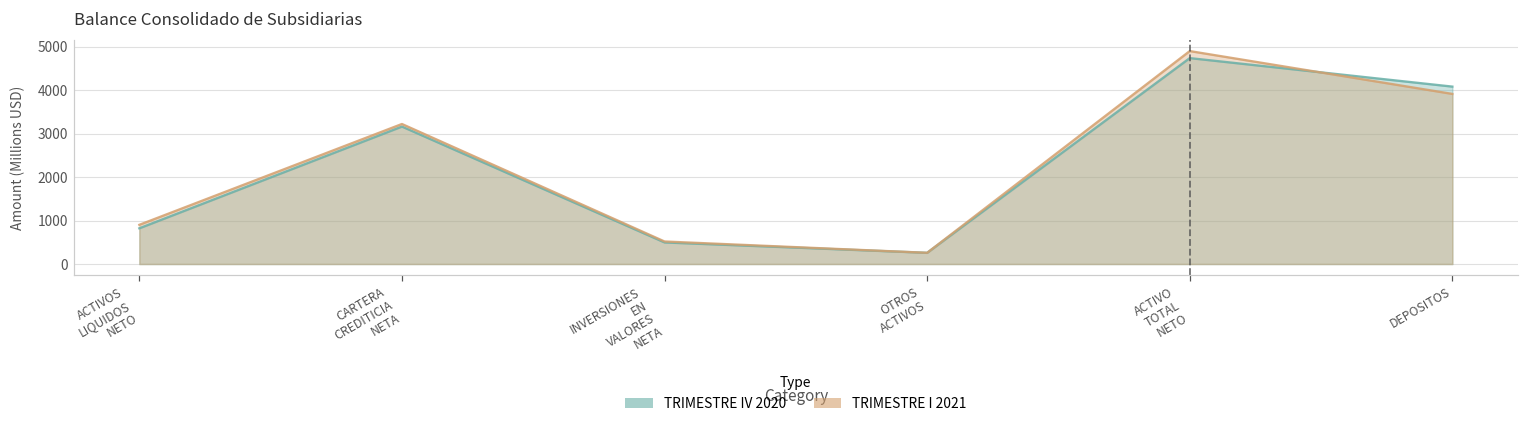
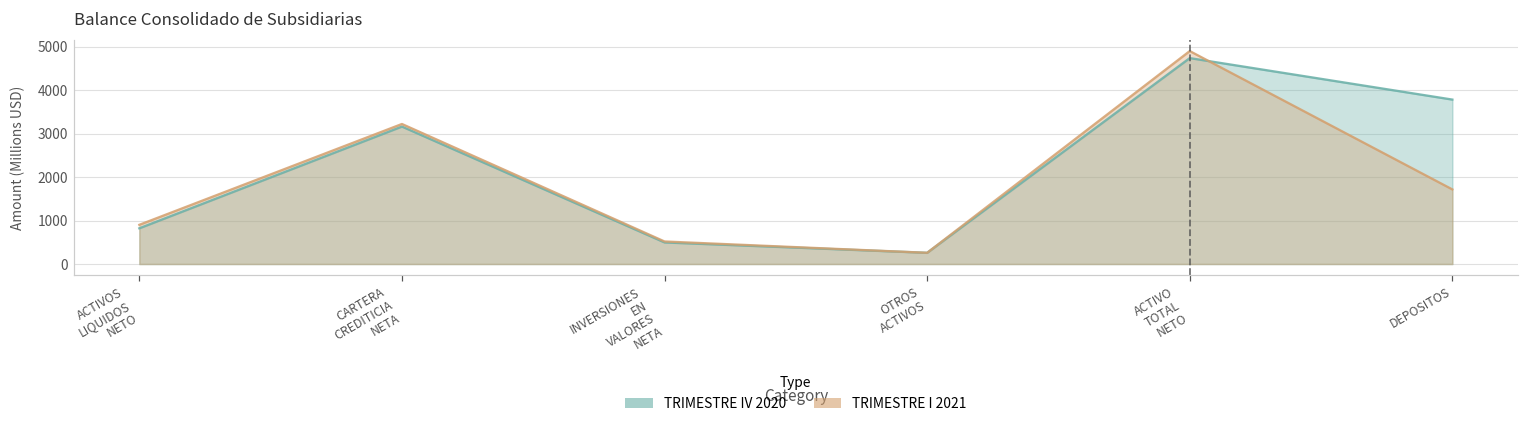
  {
    "TRIMESTRE IV 2020": {
      "ACTIVOS LIQUIDOS NETO": 800,
      "ACTIVO TOTAL NETO": 4700,
-     "DEPOSITOS": 4100
+     "DEPOSITOS": 3800
    },
    "TRIMESTRE I 2021": {
      "ACTIVOS LIQUIDOS NETO": 900,
      "ACTIVO TOTAL NETO": 4900,
-     "DEPOSITOS": 3900
+     "DEPOSITOS": 1700
    }
  }
